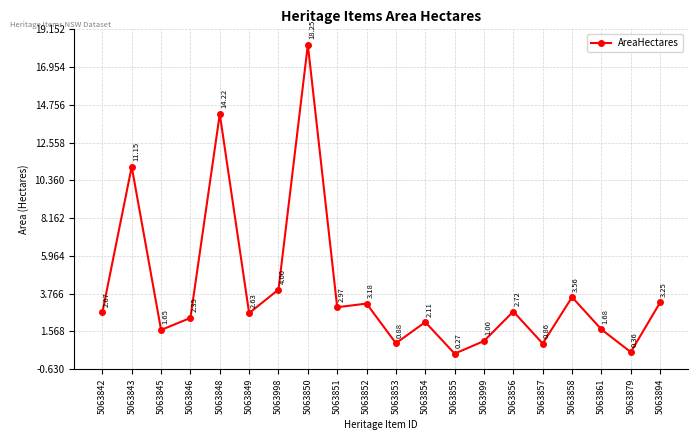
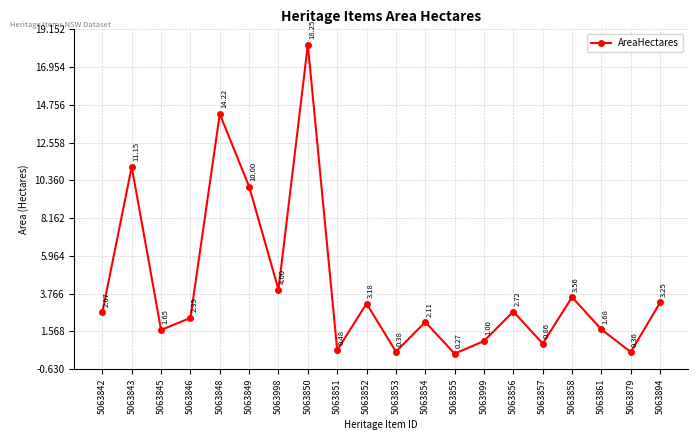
  {
    "5063842": 2.67,
    "5063843": 11.15,
    "5063845": 1.65,
    "5063846": 2.35,
    "5063848": 14.22,
-   "5063849": 2.63,
+   "5063849": 10.00,
    "5063998": 4.00,
    "5063850": 18.25,
-   "5063851": 2.97,
+   "5063851": 0.48,
    "5063852": 3.18,
-   "5063853": 0.88,
+   "5063853": 0.38,
    "5063854": 2.11,
    "5063855": 0.27,
    "5063999": 1.00,
    "5063856": 2.72,
    "5063857": 0.86,
    "5063858": 3.56,
    "5063861": 1.68,
    "5063879": 0.36,
    "5063894": 3.25
  }
